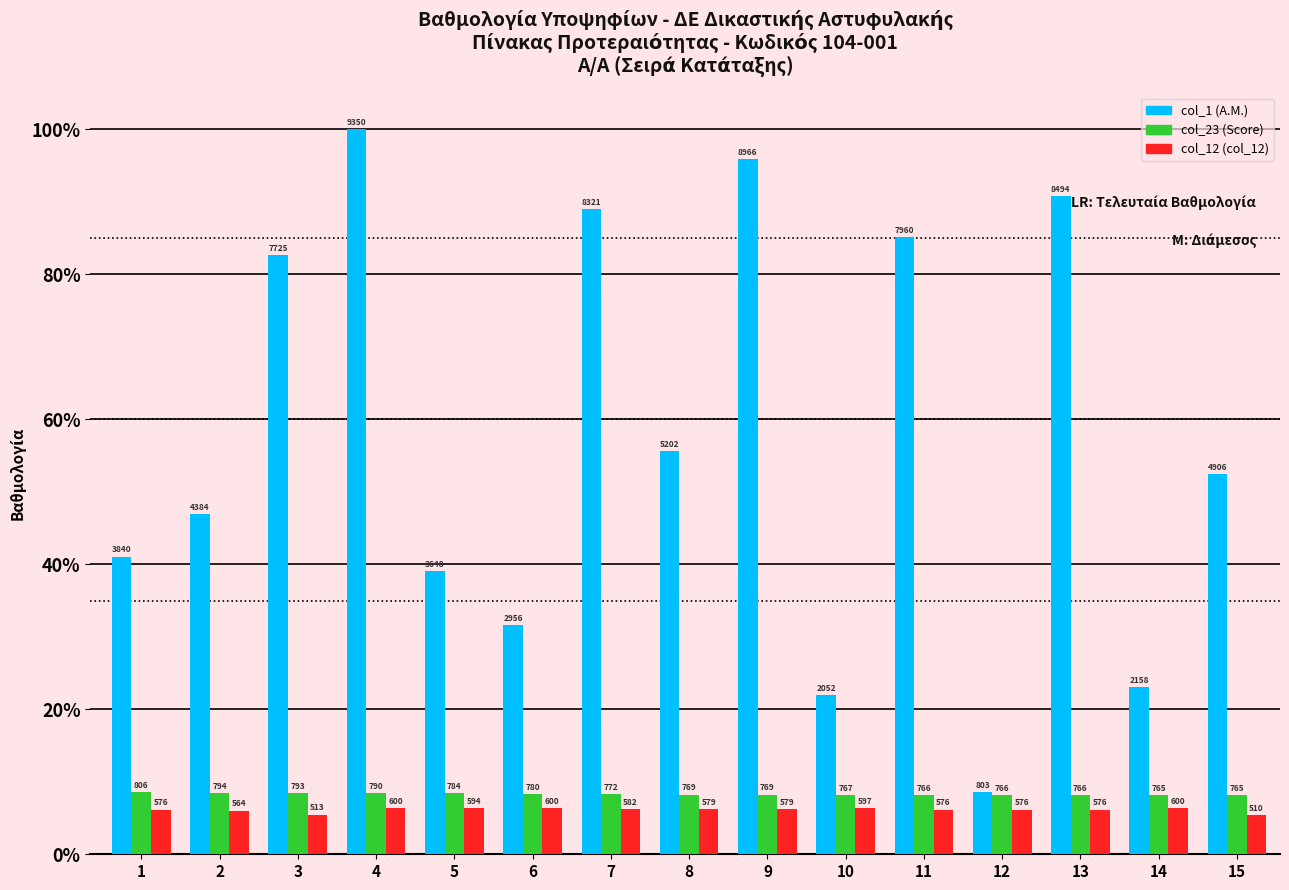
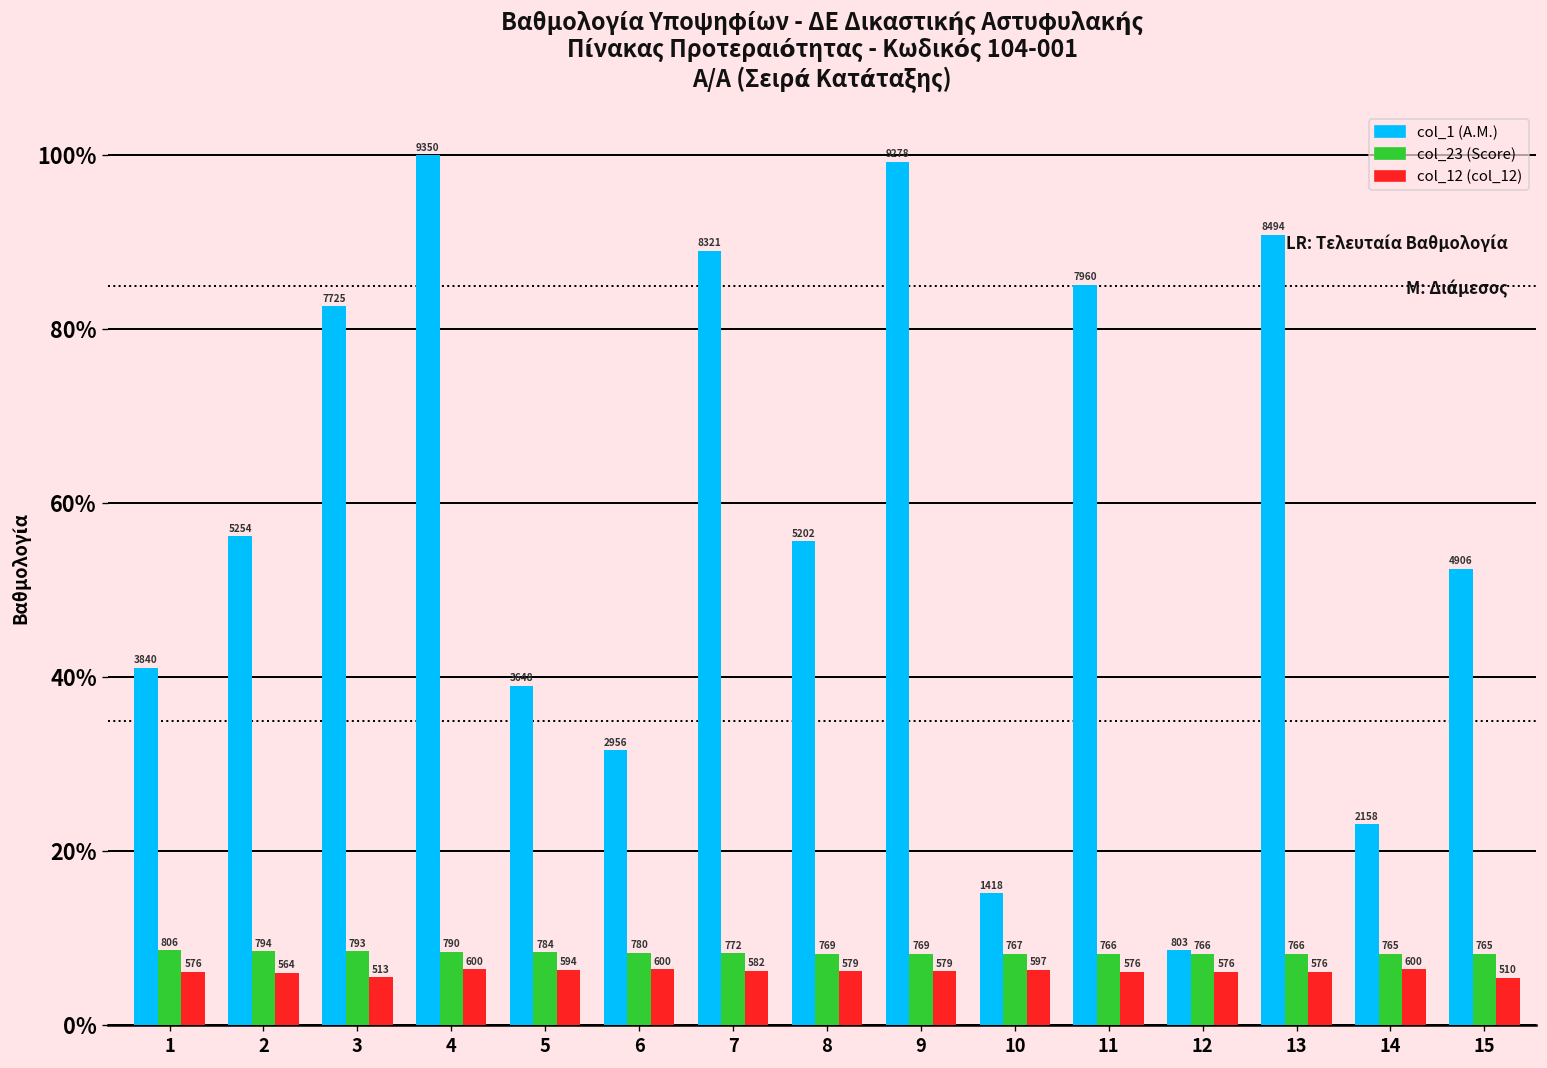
  {
    "col_1 (A.M.)": {
-     "2": 4384,
-     "9": 8966,
-     "10": 2052
+     "2": 5254,
+     "9": 9278,
+     "10": 1418
    }
  }
